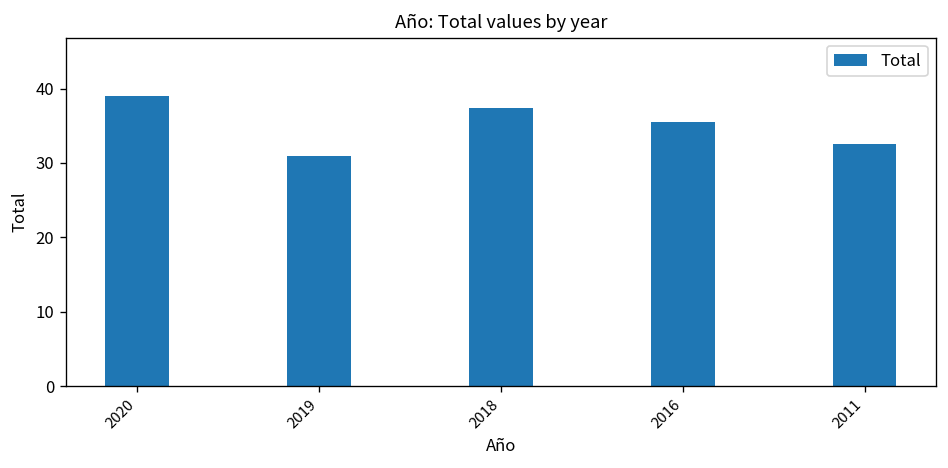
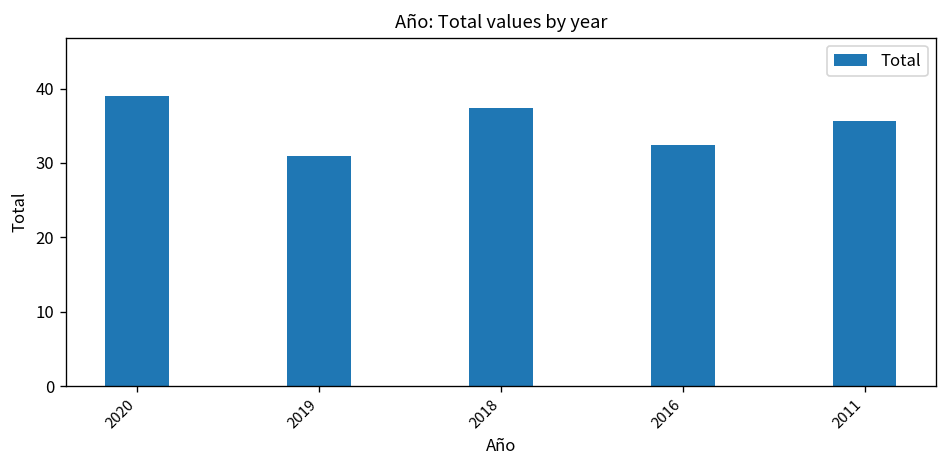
  {
    "2020": 39,
    "2019": 31,
    "2018": 37,
-   "2016": 35,
-   "2011": 32
+   "2016": 32,
+   "2011": 36
  }
